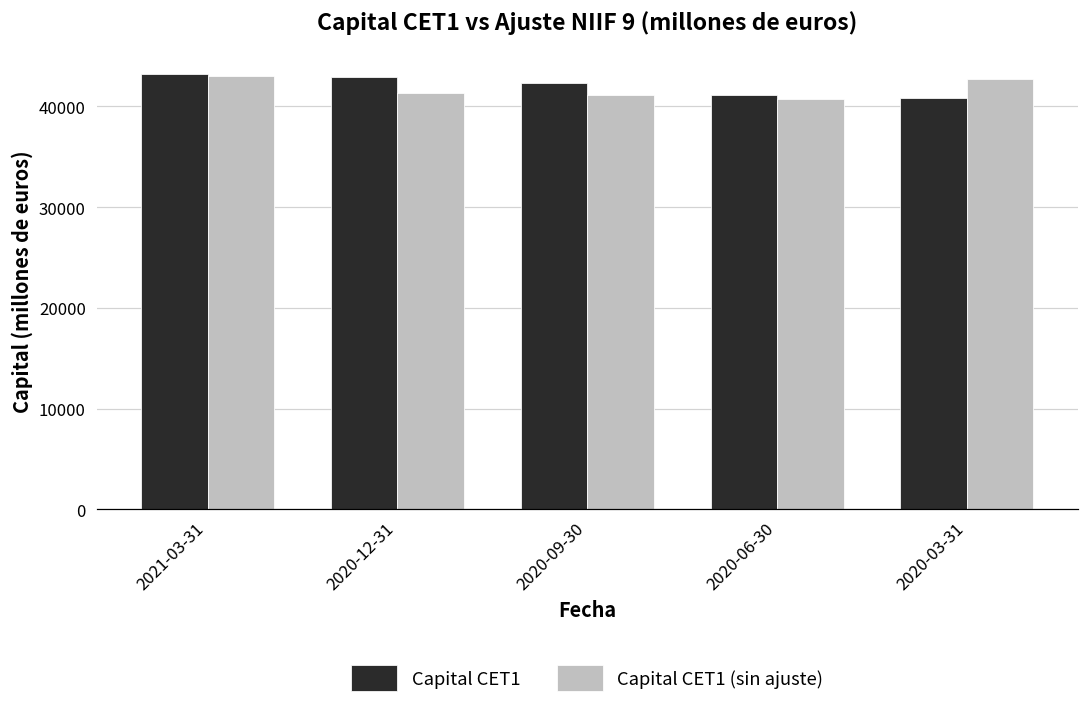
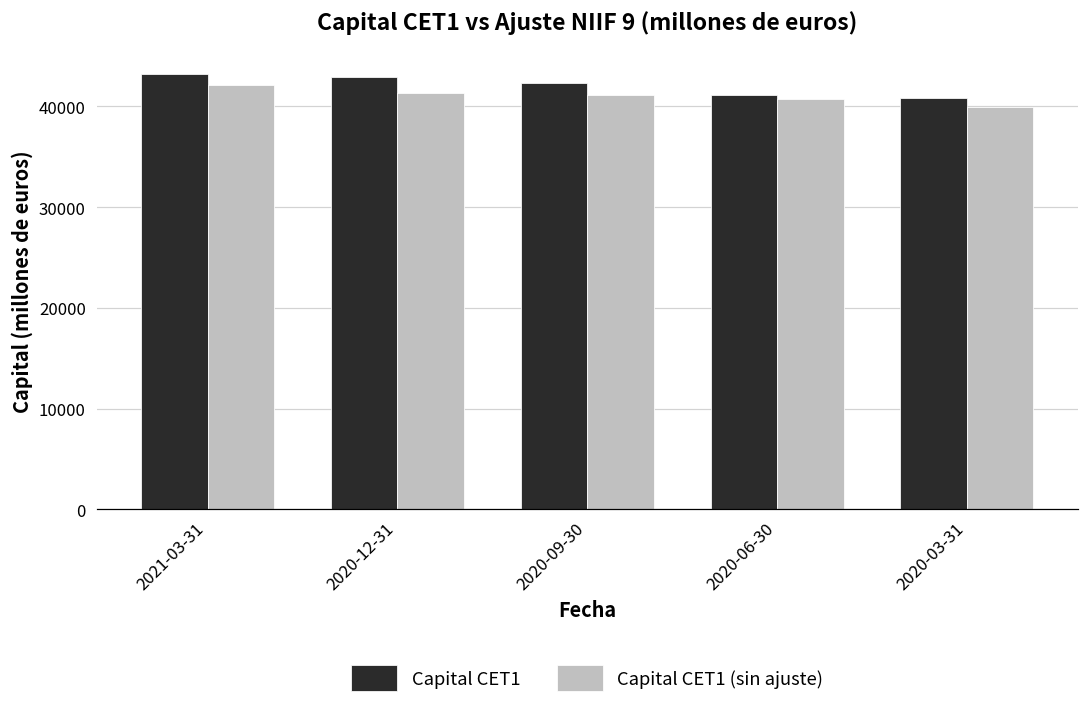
  {
    "Capital CET1": {
      "2021-03-31": 43000,
      "2020-12-31": 43000,
      "2020-09-30": 42000,
      "2020-06-30": 41000,
      "2020-03-31": 41000
    },
    "Capital CET1 (sin ajuste)": {
-     "2021-03-31": 43000,
+     "2021-03-31": 42000,
      "2020-12-31": 41000,
      "2020-09-30": 41000,
      "2020-06-30": 41000,
-     "2020-03-31": 43000
+     "2020-03-31": 40000
    }
  }
